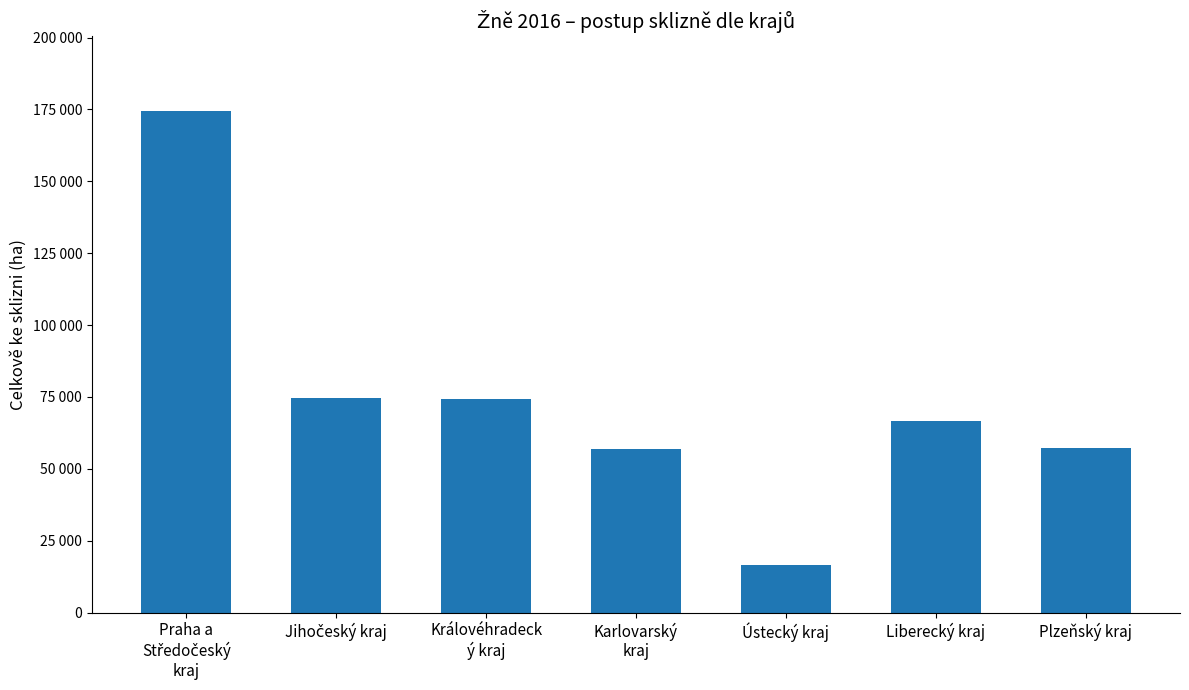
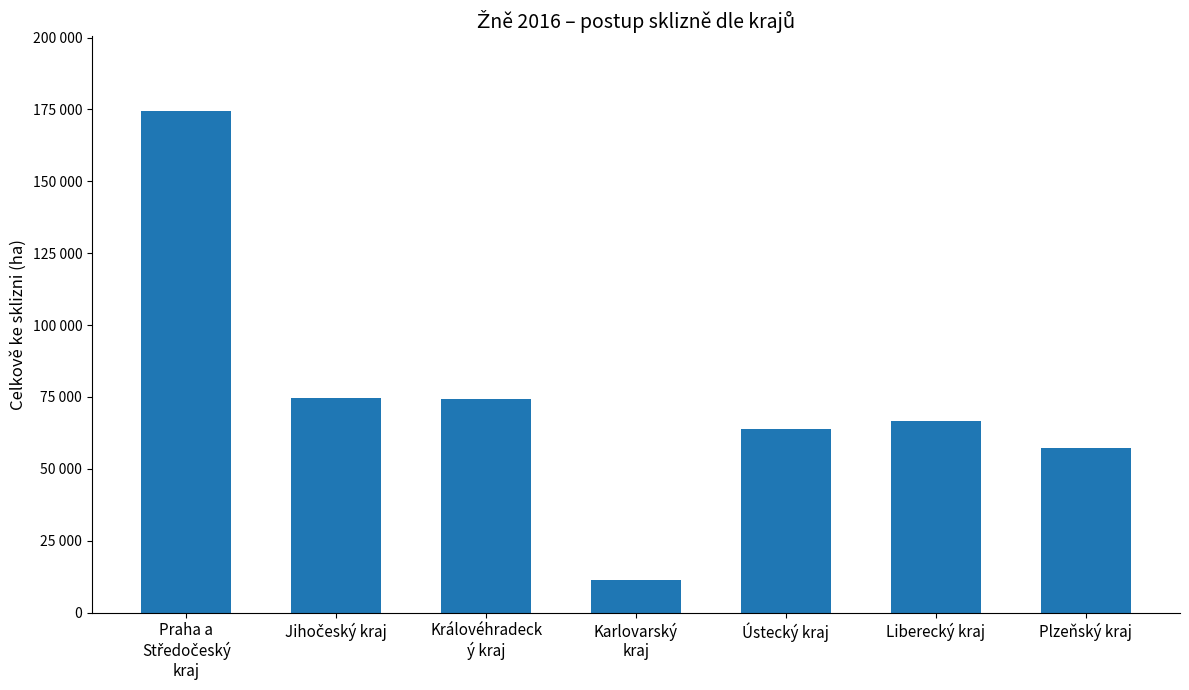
  {
    "Praha a Středočeský kraj": 174000,
    "Jihočeský kraj": 75000,
    "Královéhradeck ý kraj": 74000,
-   "Karlovarský kraj": 57000,
-   "Ústecký kraj": 17000,
+   "Karlovarský kraj": 11000,
+   "Ústecký kraj": 64000,
    "Liberecký kraj": 67000,
    "Plzeňský kraj": 57000
  }
